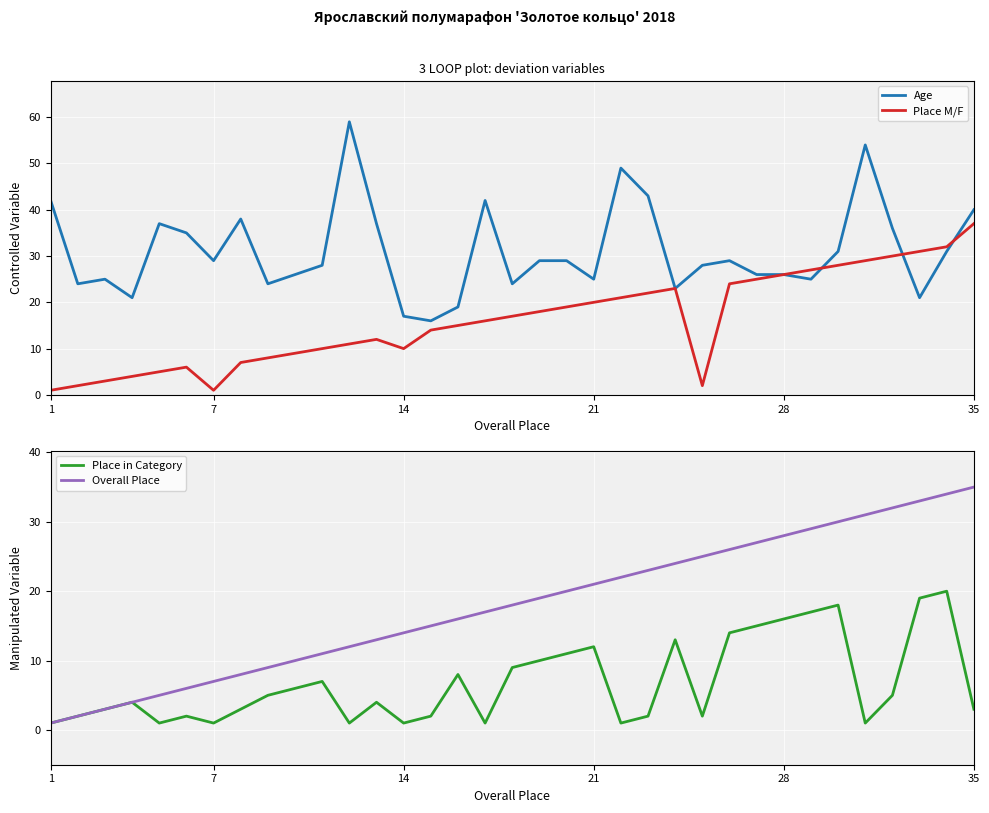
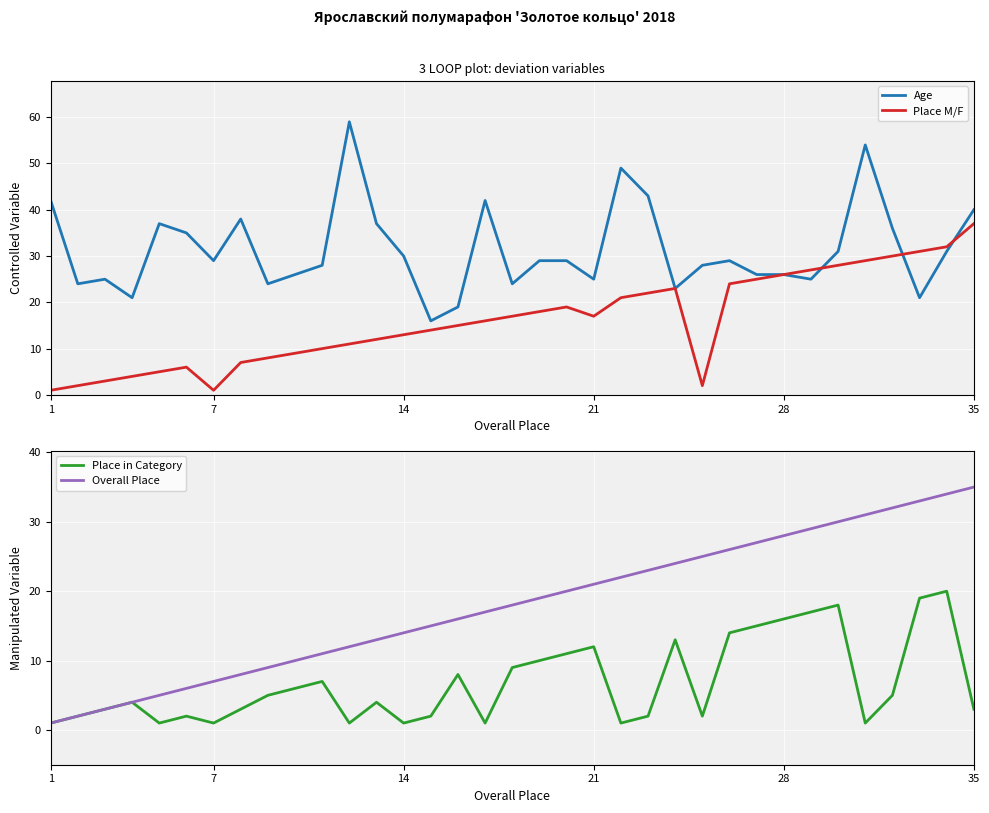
  {
    "3 LOOP plot: deviation variables": {
      "Age": {
        "1": 42,
        "7": 29,
-       "14": 17,
+       "14": 30,
        "21": 25,
        "35": 40
      },
      "Place M/F": {
        "1": 1,
        "7": 1,
-       "14": 10,
-       "21": 20,
+       "14": 13,
+       "21": 17,
        "35": 37
      }
    }
  }
